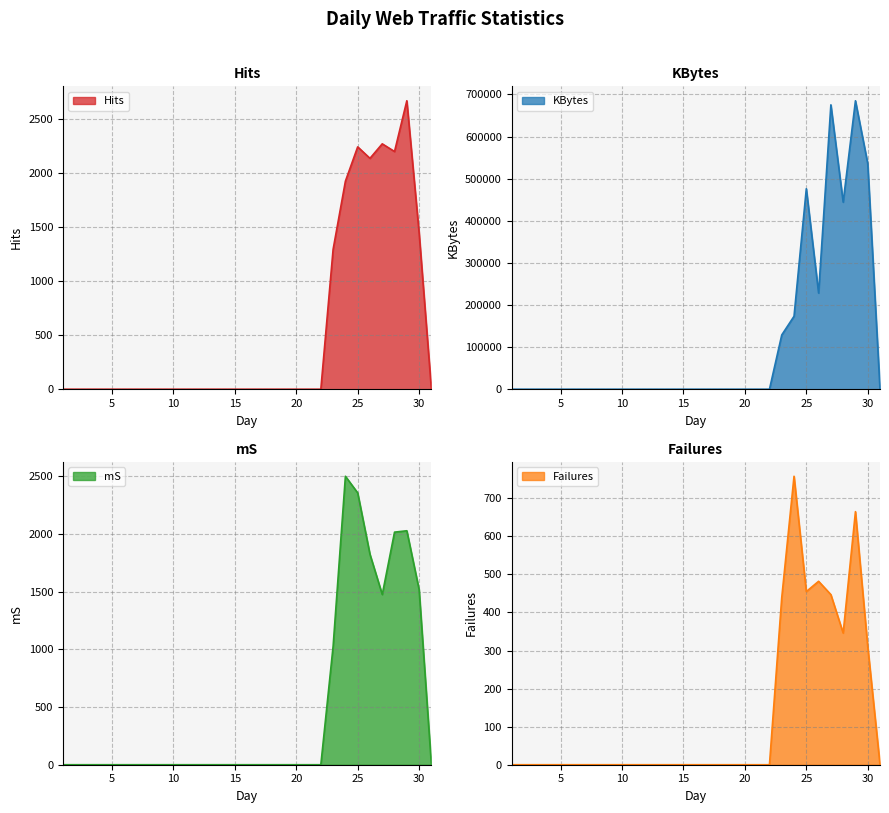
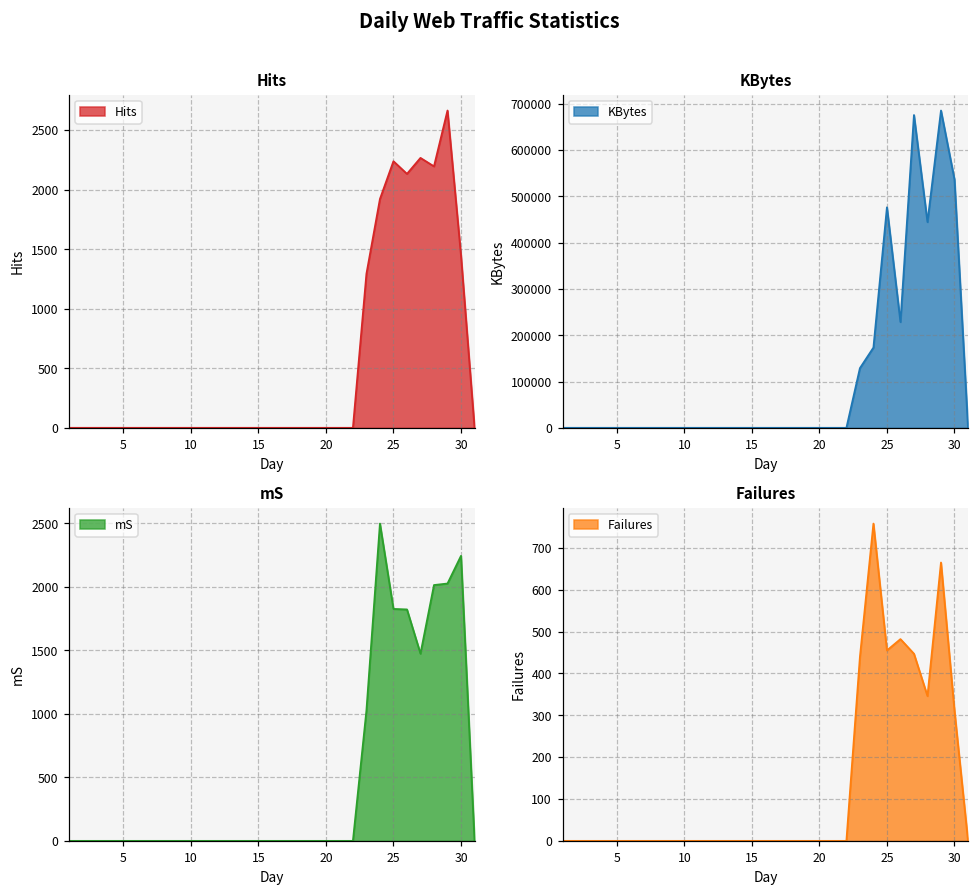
  {
    "Hits": {
      "5": 0,
      "10": 0,
      "15": 0,
      "20": 0,
      "25": 2240,
      "30": 1450
    },
    "KBytes": {
      "5": 0,
      "10": 0,
      "15": 0,
      "20": 0,
      "25": 480000,
      "30": 540000
    },
    "mS": {
      "5": 0,
      "10": 0,
      "15": 0,
      "20": 0,
-     "25": 2350,
-     "30": 1520
+     "25": 1830,
+     "30": 2240
    },
    "Failures": {
      "5": 0,
      "10": 0,
      "15": 0,
      "20": 0,
      "25": 460,
      "30": 310
    }
  }
